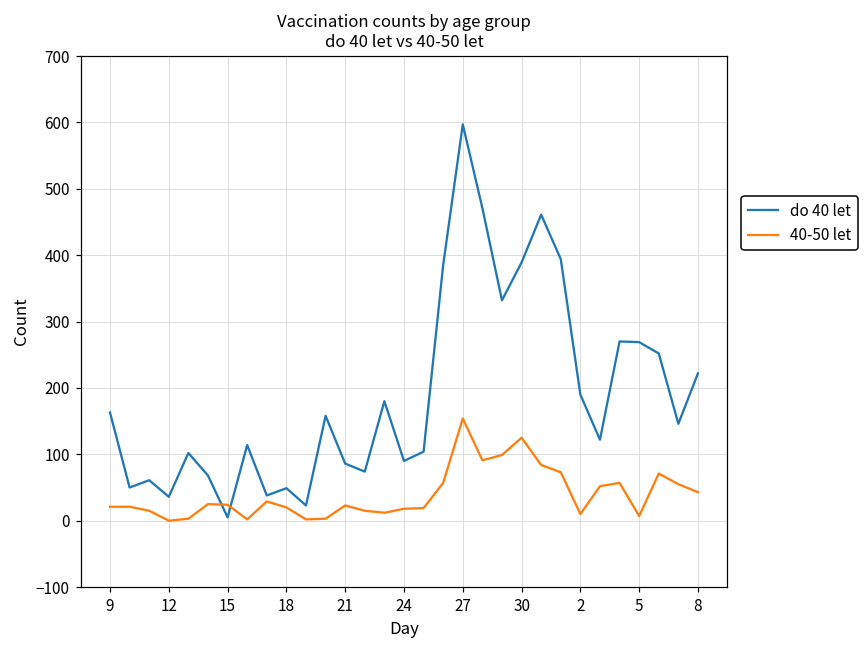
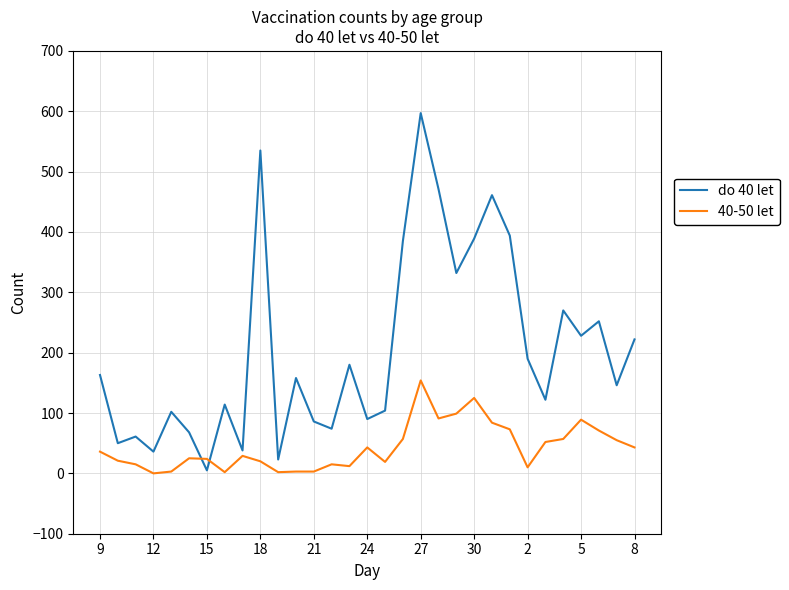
  {
    "do 40 let": {
      "9": 160,
      "12": 40,
      "15": 10,
-     "18": 50,
+     "18": 540,
      "21": 90,
      "24": 90,
      "27": 600,
      "30": 390,
      "2": 190,
-     "5": 270,
+     "5": 230,
      "8": 220
    },
    "40-50 let": {
-     "9": 20,
+     "9": 40,
      "12": 0,
      "15": 20,
      "18": 20,
-     "21": 20,
-     "24": 20,
+     "21": 0,
+     "24": 40,
      "27": 150,
      "30": 130,
      "2": 10,
-     "5": 10,
+     "5": 90,
      "8": 40
    }
  }
